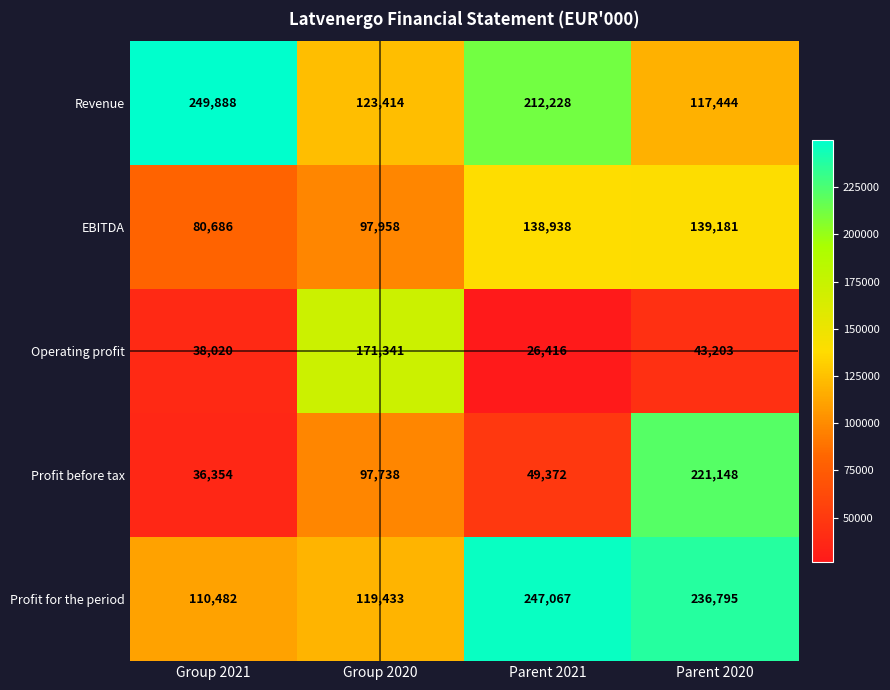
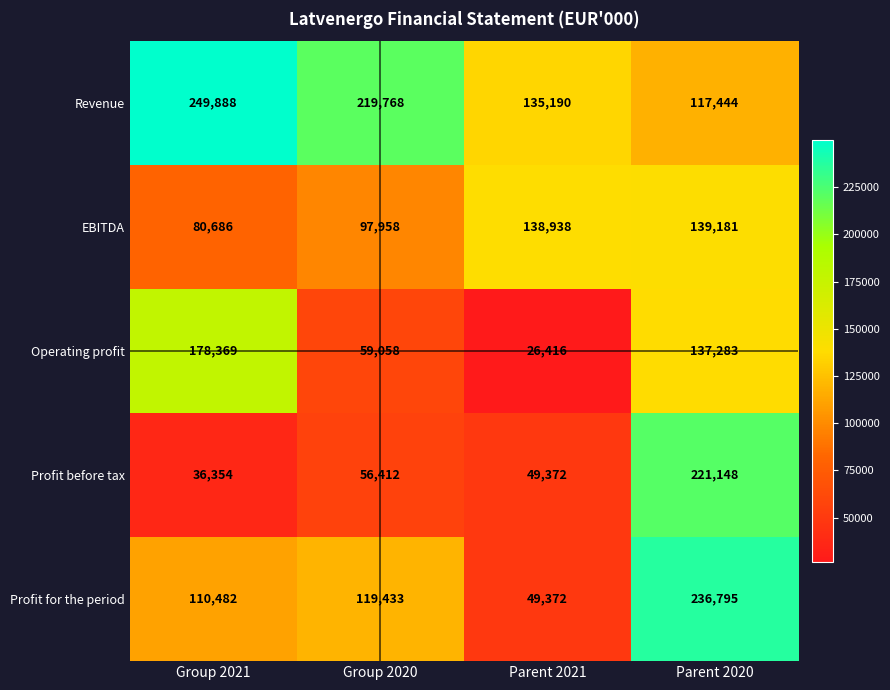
  {
    "Revenue": {
      "Group 2021": "249,888",
-     "Group 2020": "123,414",
-     "Parent 2021": "212,228",
+     "Group 2020": "219,768",
+     "Parent 2021": "135,190",
      "Parent 2020": "117,444"
    },
    "EBITDA": {
      "Group 2021": "80,686",
      "Group 2020": "97,958",
      "Parent 2021": "138,938",
      "Parent 2020": "139,181"
    },
    "Operating profit": {
-     "Group 2021": "38,020",
-     "Group 2020": "171,341",
+     "Group 2021": "178,369",
+     "Group 2020": "59,058",
      "Parent 2021": "26,416",
-     "Parent 2020": "43,203"
+     "Parent 2020": "137,283"
    },
    "Profit before tax": {
      "Group 2021": "36,354",
-     "Group 2020": "97,738",
+     "Group 2020": "56,412",
      "Parent 2021": "49,372",
      "Parent 2020": "221,148"
    },
    "Profit for the period": {
      "Group 2021": "110,482",
      "Group 2020": "119,433",
-     "Parent 2021": "247,067",
+     "Parent 2021": "49,372",
      "Parent 2020": "236,795"
    }
  }
